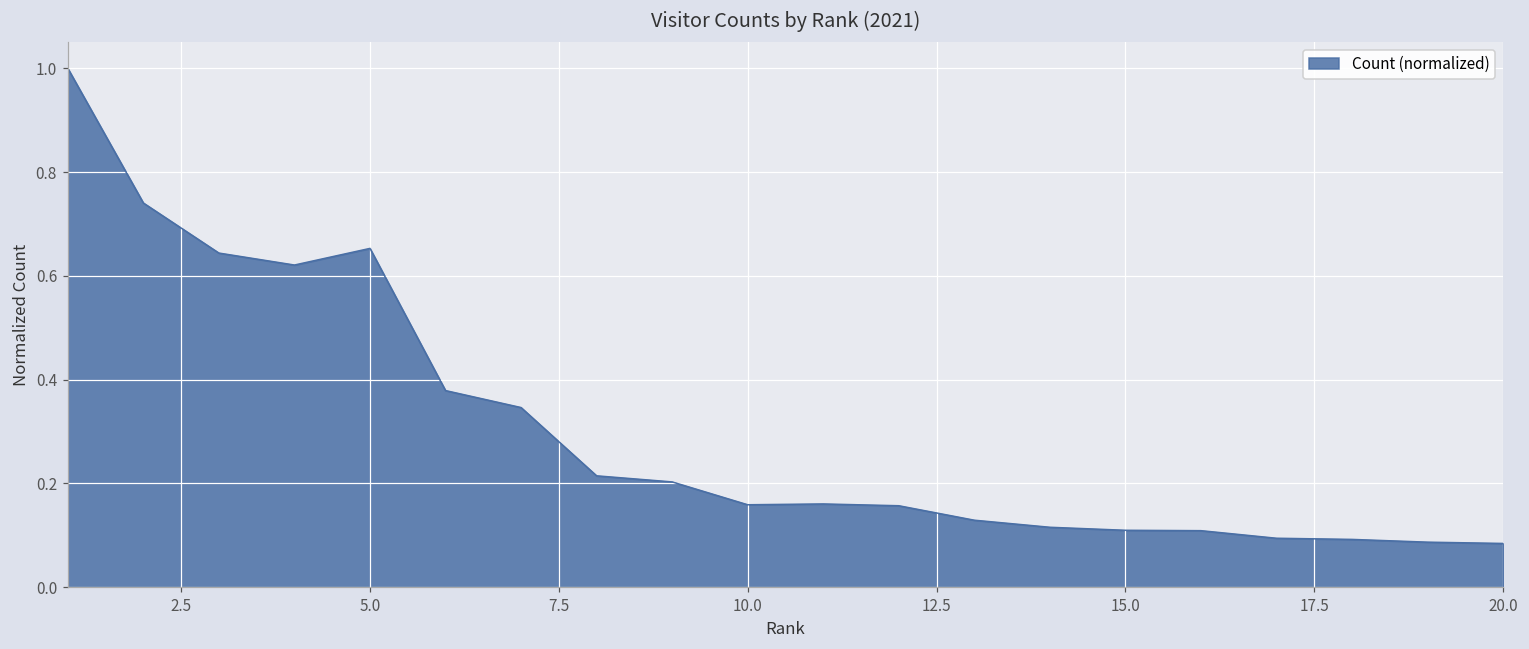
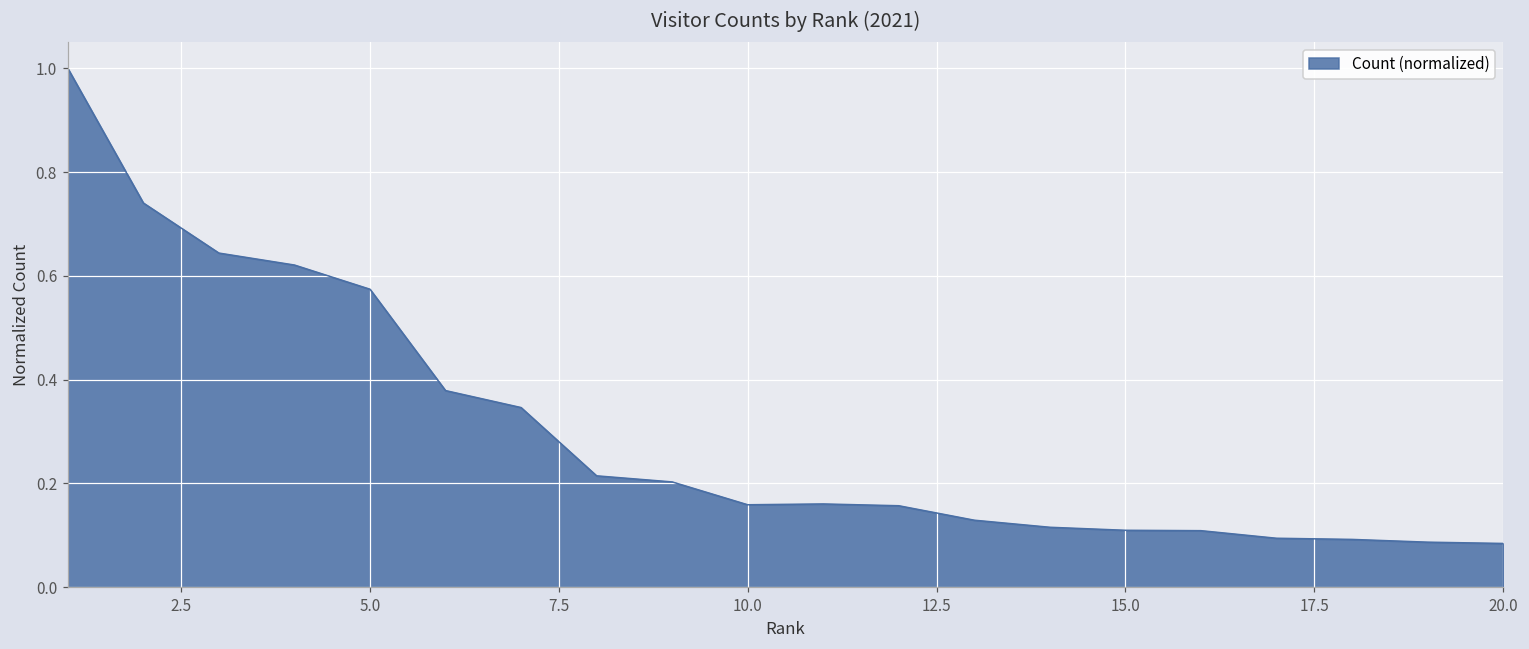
  {
-   "5.0": 0.65,
+   "5.0": 0.57,
    "10.0": 0.16,
    "15.0": 0.11,
    "20.0": 0.08
  }
